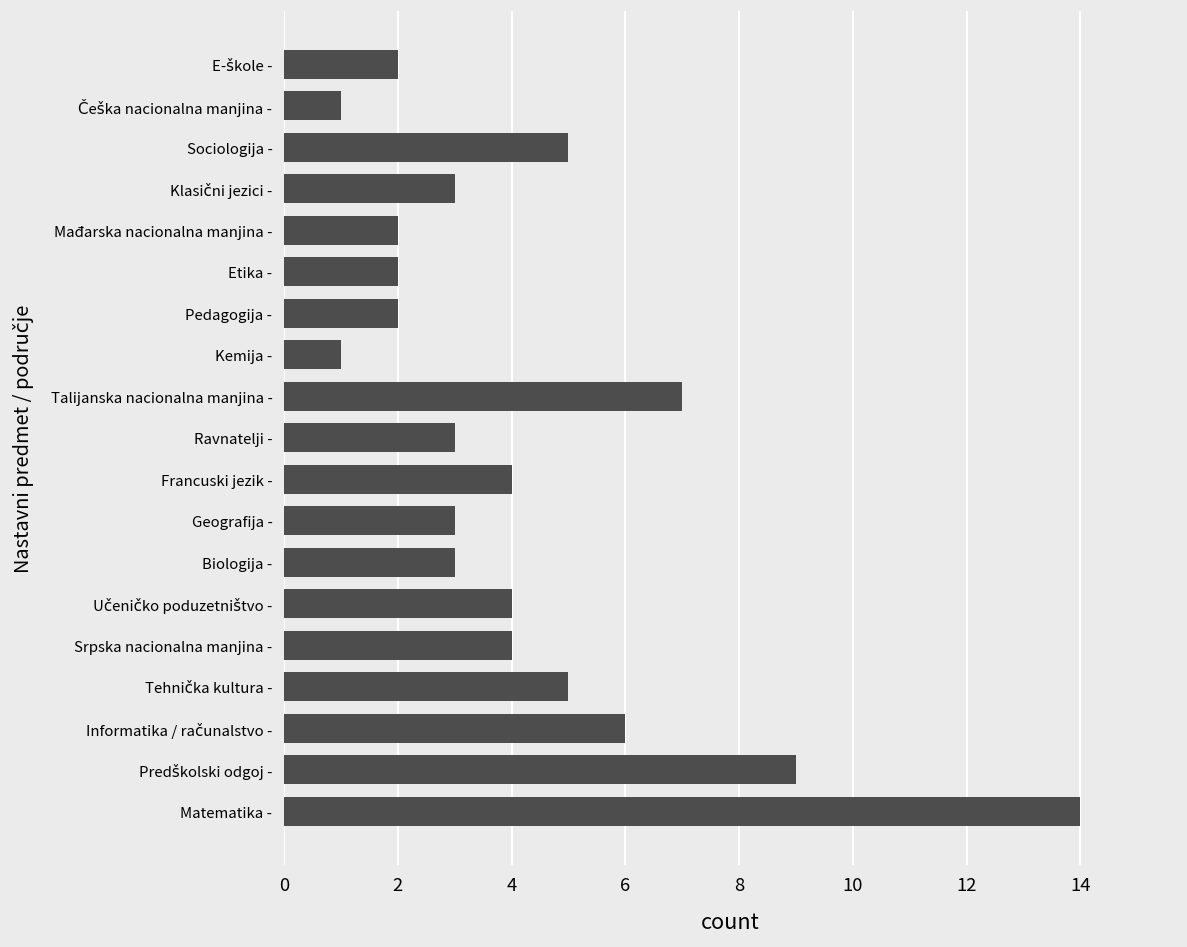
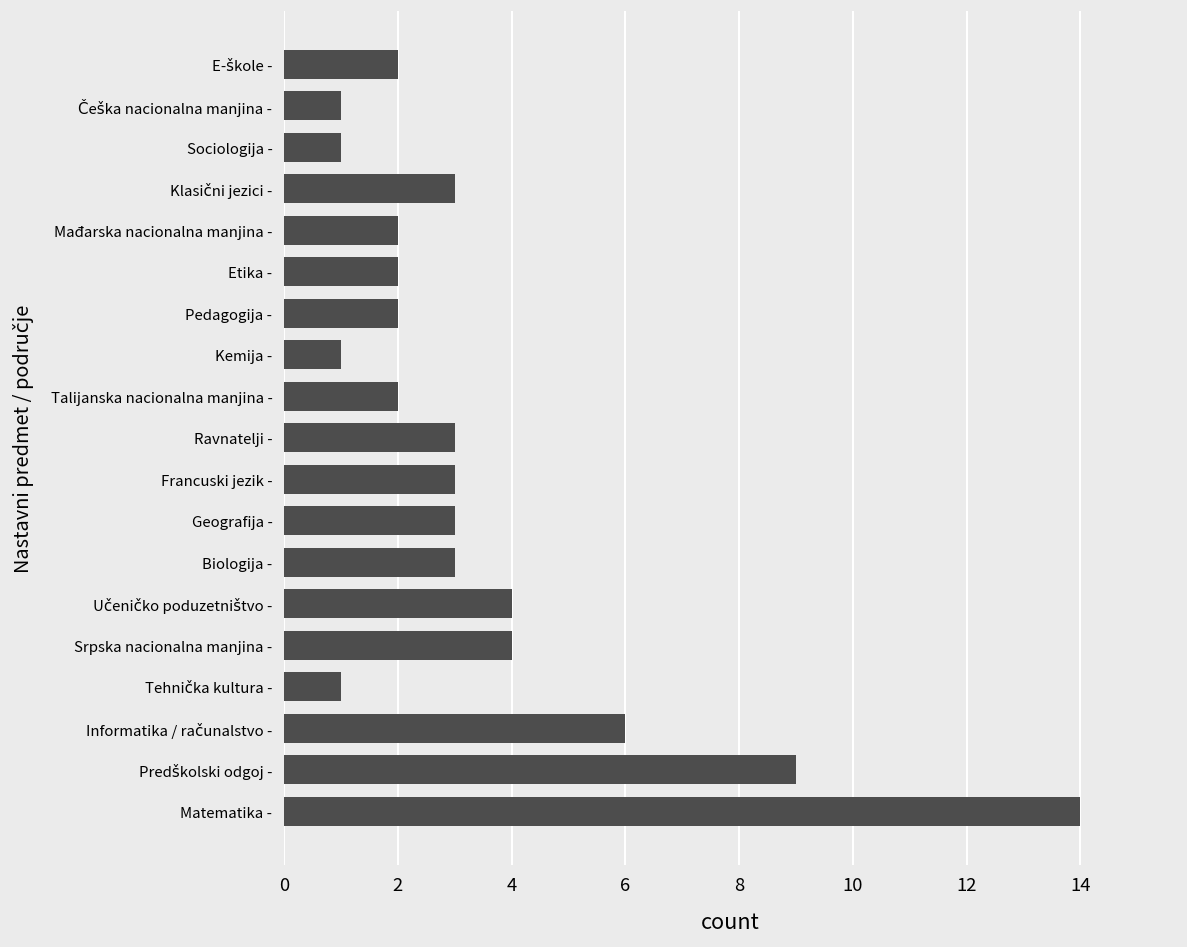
  {
    "E-škole -": 2,
    "Češka nacionalna manjina -": 1,
-   "Sociologija -": 5,
+   "Sociologija -": 1,
    "Klasični jezici -": 3,
    "Mađarska nacionalna manjina -": 2,
    "Etika -": 2,
    "Pedagogija -": 2,
    "Kemija -": 1,
-   "Talijanska nacionalna manjina -": 7,
+   "Talijanska nacionalna manjina -": 2,
    "Ravnatelji -": 3,
-   "Francuski jezik -": 4,
+   "Francuski jezik -": 3,
    "Geografija -": 3,
    "Biologija -": 3,
    "Učeničko poduzetništvo -": 4,
    "Srpska nacionalna manjina -": 4,
-   "Tehnička kultura -": 5,
+   "Tehnička kultura -": 1,
    "Informatika / računalstvo -": 6,
    "Predškolski odgoj -": 9,
    "Matematika -": 14
  }
